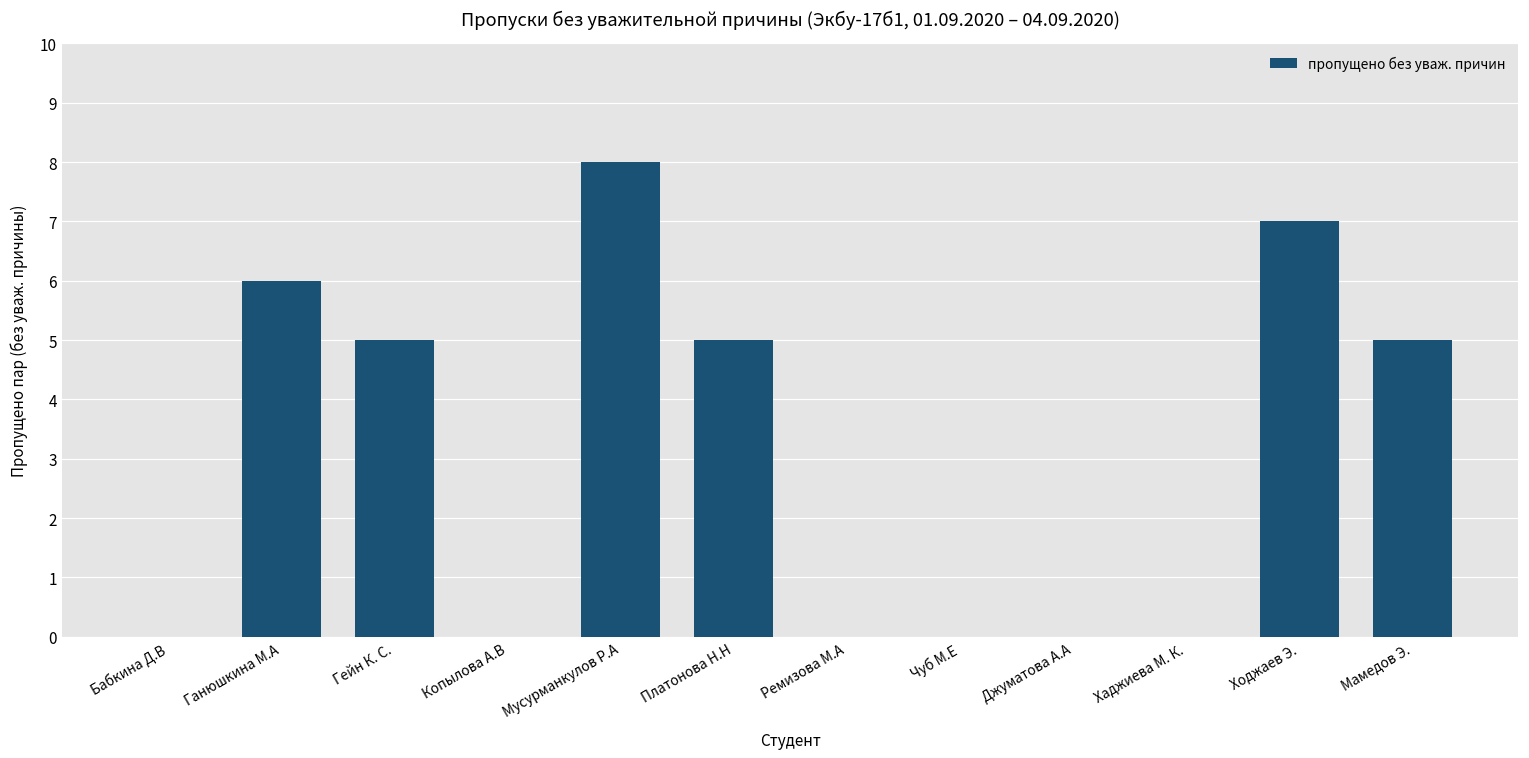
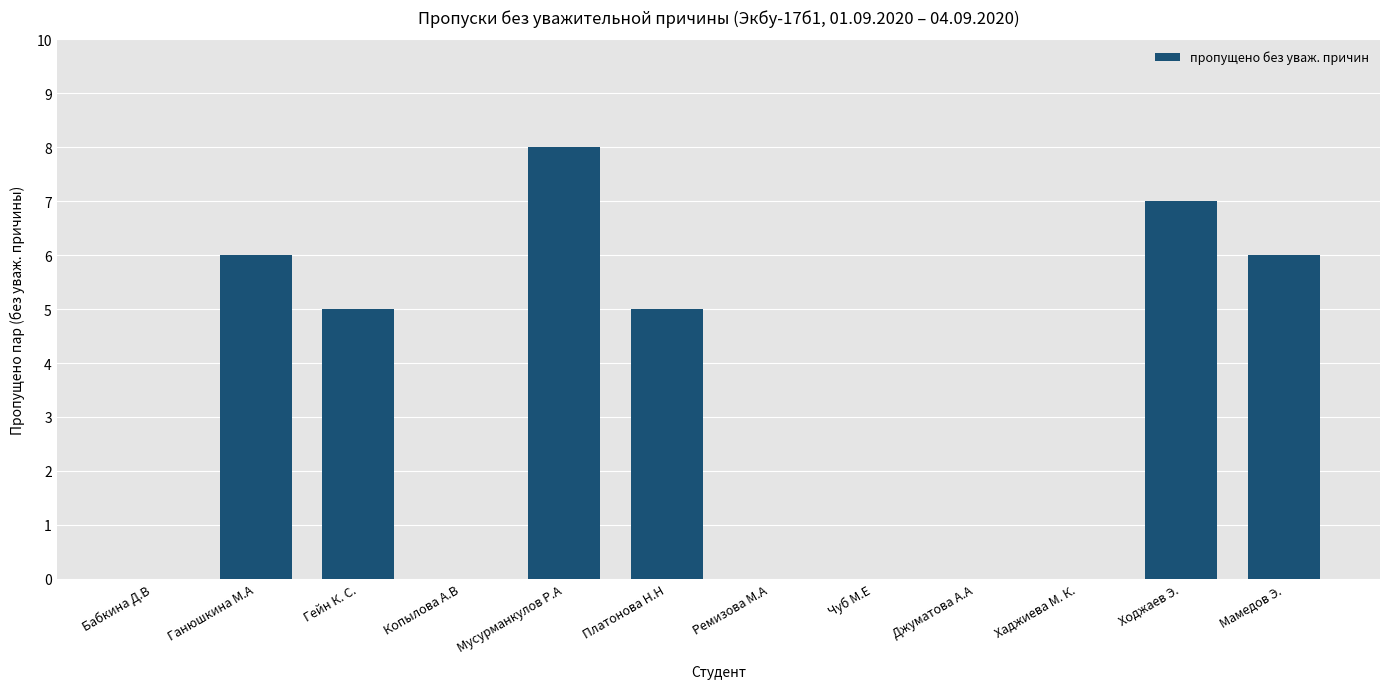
  {
    "Бабкина Д.В": 0,
    "Ганюшкина М.А": 6,
    "Гейн К. С.": 5,
    "Копылова А.В": 0,
    "Мусурманкулов Р.А": 8,
    "Платонова Н.Н": 5,
    "Ремизова М.А": 0,
    "Чуб М.Е": 0,
    "Джуматова А.А": 0,
    "Хаджиева М. К.": 0,
    "Ходжаев Э.": 7,
-   "Мамедов Э.": 5
+   "Мамедов Э.": 6
  }
